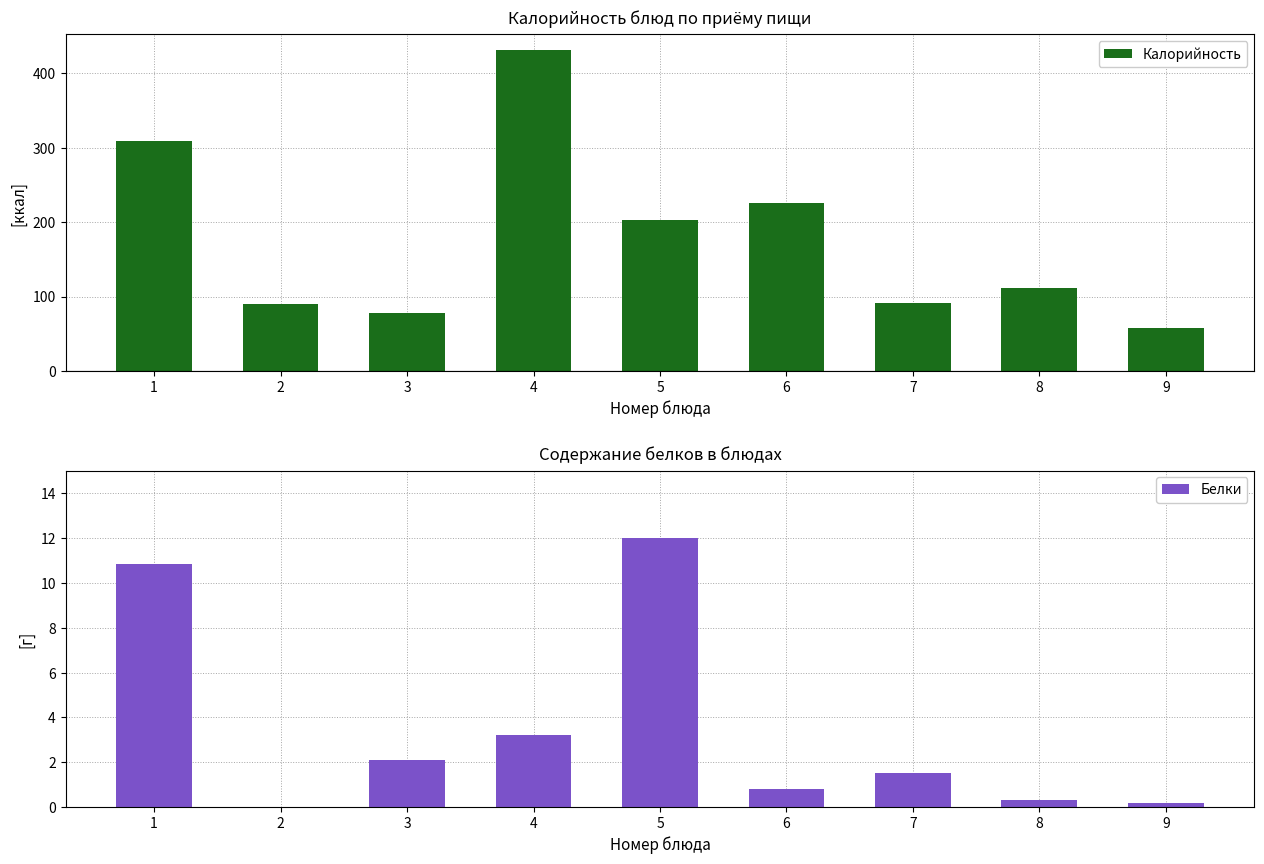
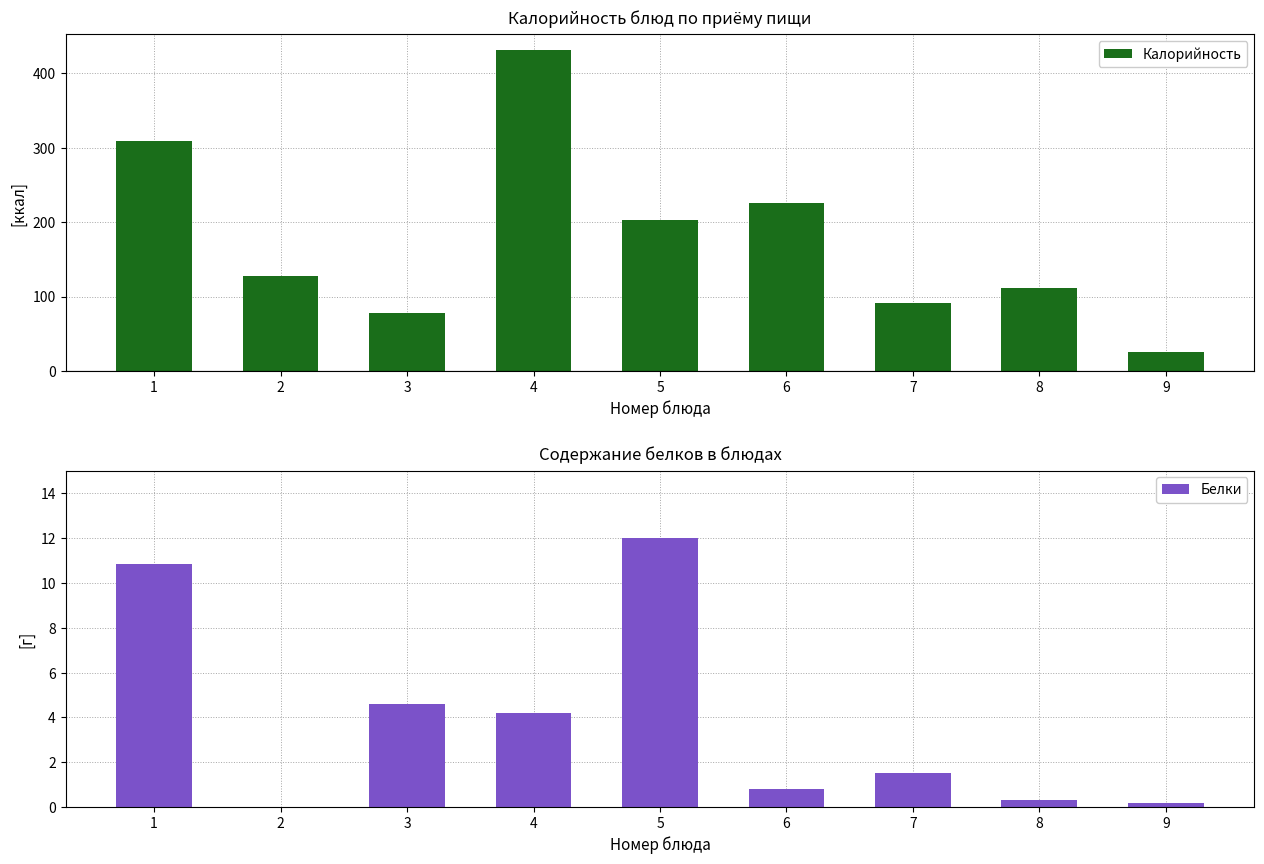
  {
    "Калорийность блюд по приёму пищи": {
      "1": 310,
-     "2": 90,
+     "2": 130,
      "3": 80,
      "4": 430,
      "5": 200,
      "6": 230,
      "7": 90,
      "8": 110,
-     "9": 60
+     "9": 30
    },
    "Содержание белков в блюдах": {
      "1": 10.9,
      "2": 0.0,
-     "3": 2.1,
-     "4": 3.2,
+     "3": 4.6,
+     "4": 4.2,
      "5": 12.0,
      "6": 0.8,
      "7": 1.5,
      "8": 0.3,
      "9": 0.2
    }
  }
